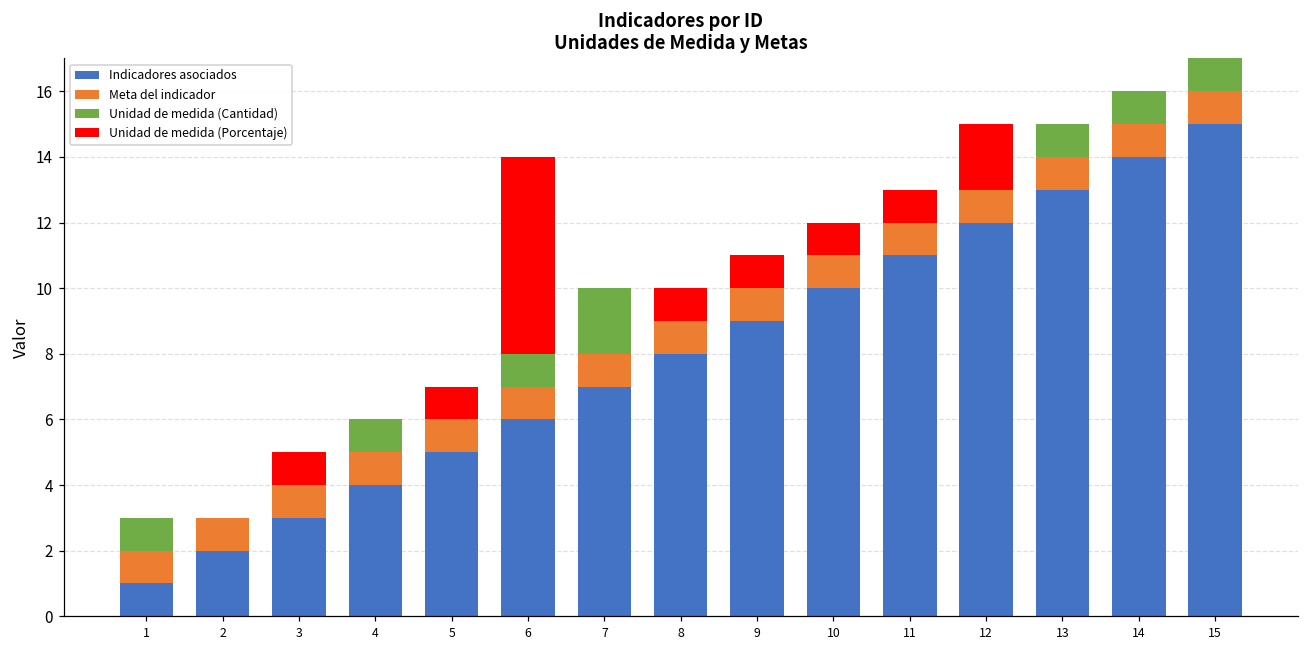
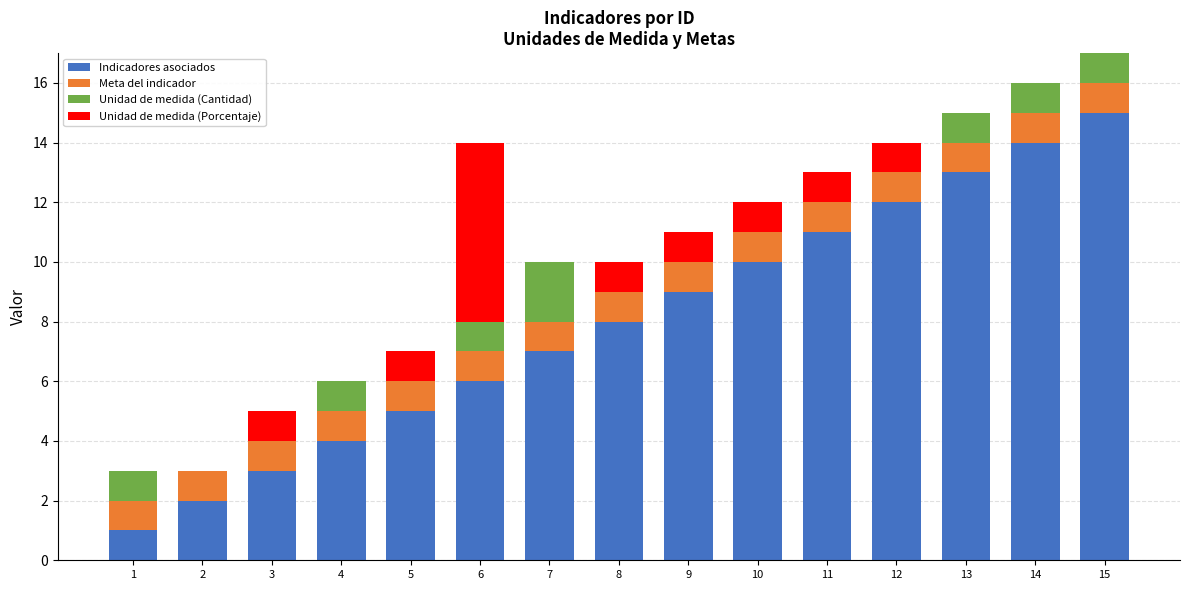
  {
    "Indicadores asociados": {
      "1": 1,
      "2": 2,
      "3": 3,
      "4": 4,
      "5": 5,
      "6": 6,
      "7": 7,
      "8": 8,
      "9": 9,
      "10": 10,
      "11": 11,
      "12": 12,
      "13": 13,
      "14": 14,
      "15": 15
    },
    "Meta del indicador": {
      "1": 1,
      "2": 1,
      "3": 1,
      "4": 1,
      "5": 1,
      "6": 1,
      "7": 1,
      "8": 1,
      "9": 1,
      "10": 1,
      "11": 1,
      "12": 1,
      "13": 1,
      "14": 1,
      "15": 1
    },
    "Unidad de medida (Cantidad)": {
      "1": 1,
      "2": 0,
      "3": 0,
      "4": 1,
      "5": 0,
      "6": 1,
      "7": 2,
      "8": 0,
      "9": 0,
      "10": 0,
      "11": 0,
      "12": 0,
      "13": 1,
      "14": 1,
      "15": 1
    },
    "Unidad de medida (Porcentaje)": {
      "1": 0,
      "2": 0,
      "3": 1,
      "4": 0,
      "5": 1,
      "6": 6,
      "7": 0,
      "8": 1,
      "9": 1,
      "10": 1,
      "11": 1,
-     "12": 2,
+     "12": 1,
      "13": 0,
      "14": 0,
      "15": 0
    }
  }
